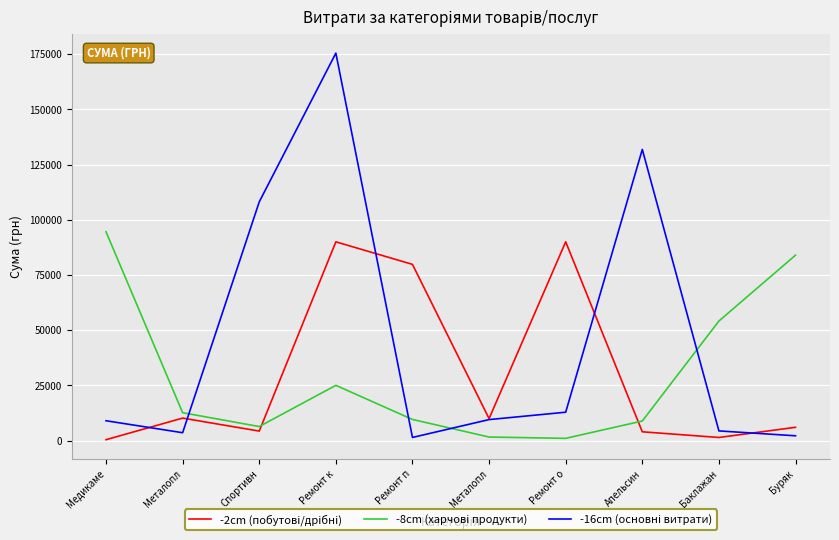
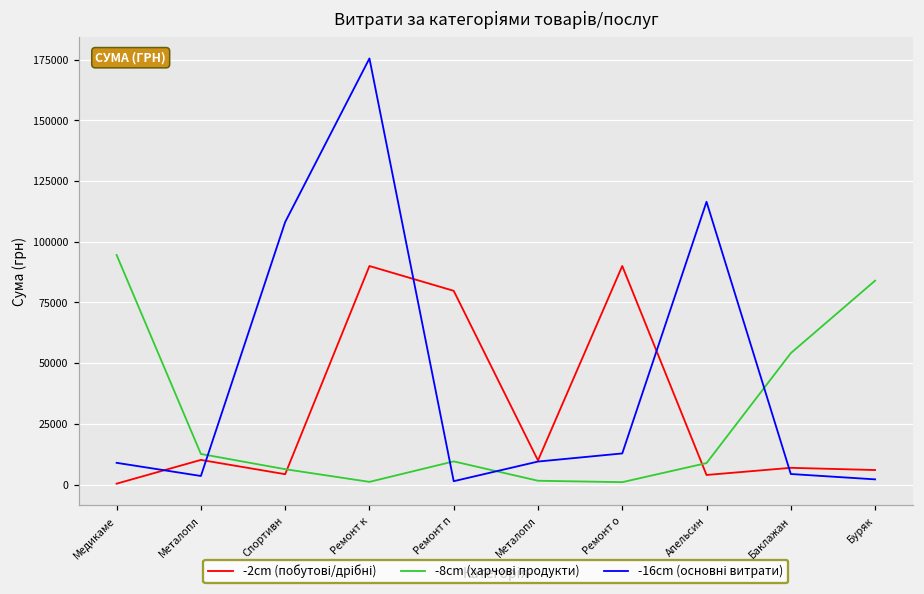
  {
    "-2cm (побутові/дрібні)": {
      "Медикаме": 0,
      "Спортивн": 4000,
      "Ремонт к": 90000,
      "Ремонт п": 80000,
      "Ремонт о": 90000,
      "Апельсин": 4000,
-     "Баклажан": 1000,
+     "Баклажан": 7000,
      "Буряк": 6000
    },
    "-8cm (харчові продукти)": {
      "Медикаме": 95000,
      "Спортивн": 6000,
-     "Ремонт к": 25000,
+     "Ремонт к": 1000,
      "Ремонт п": 10000,
      "Ремонт о": 1000,
      "Апельсин": 9000,
      "Баклажан": 54000,
      "Буряк": 84000
    },
    "-16cm (основні витрати)": {
      "Медикаме": 9000,
      "Спортивн": 108000,
      "Ремонт к": 175000,
      "Ремонт п": 1000,
      "Ремонт о": 13000,
-     "Апельсин": 132000,
+     "Апельсин": 116000,
      "Баклажан": 4000,
      "Буряк": 2000
    }
  }
